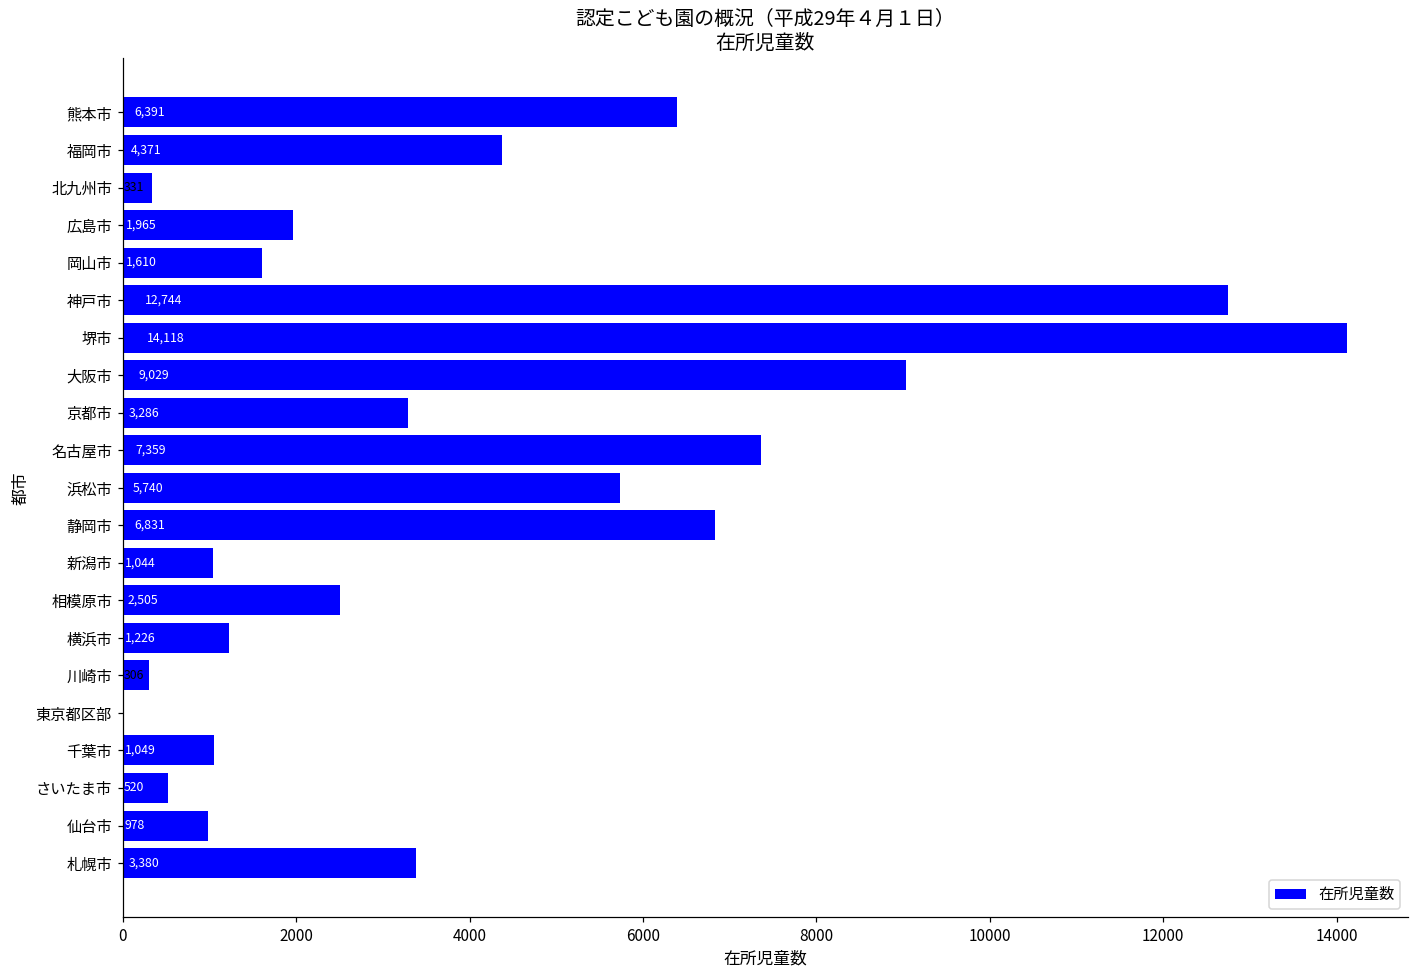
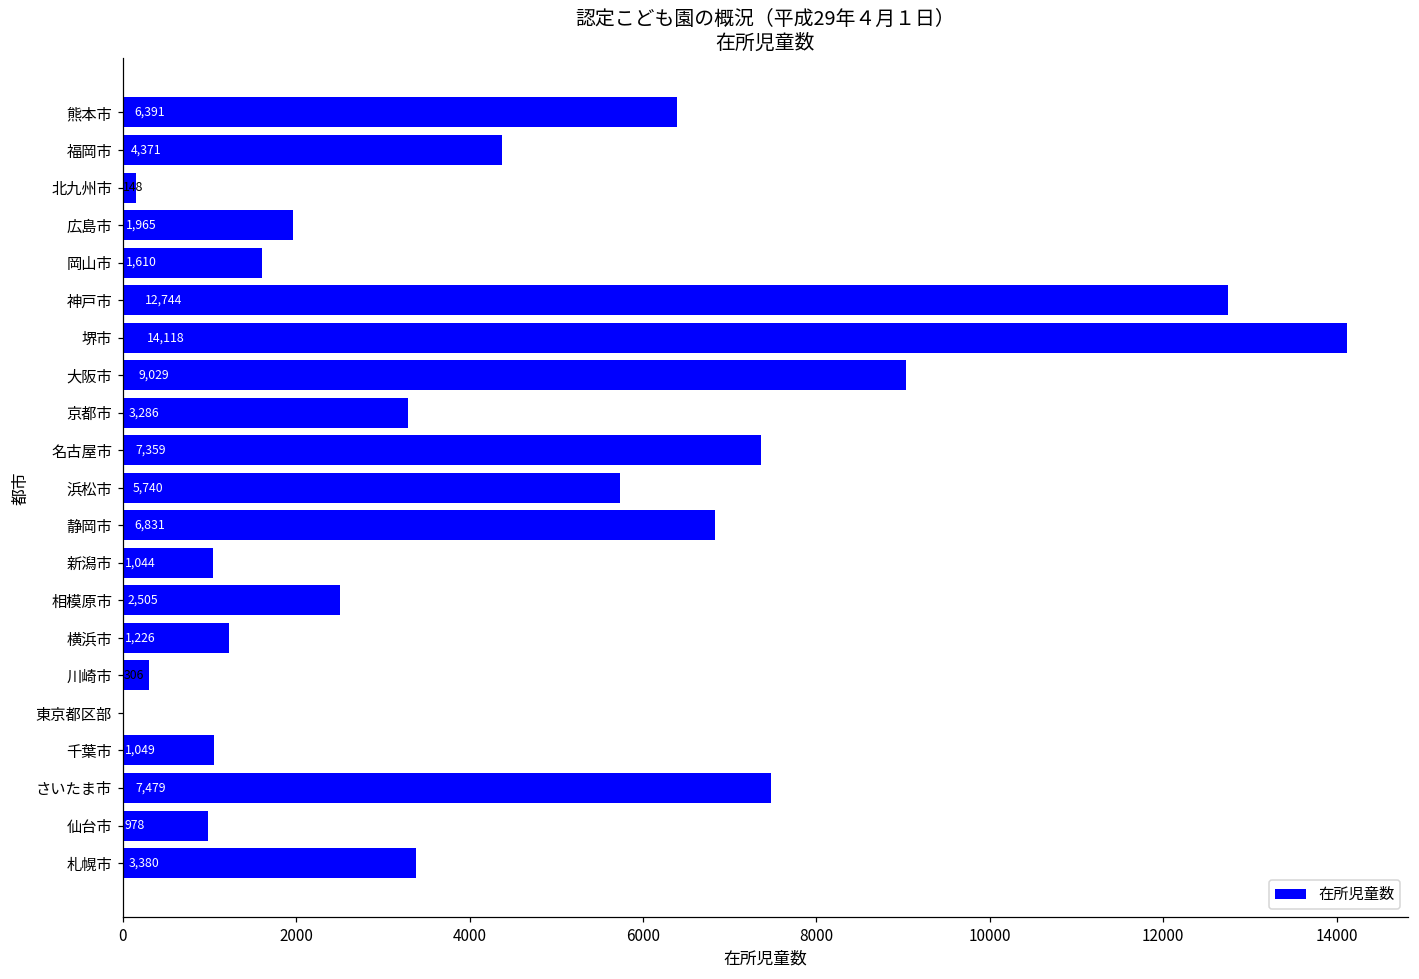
  {
    "熊本市": "6,391",
    "福岡市": "4,371",
-   "北九州市": "331",
+   "北九州市": "148",
    "広島市": "1,965",
    "岡山市": "1,610",
    "神戸市": "12,744",
    "堺市": "14,118",
    "大阪市": "9,029",
    "京都市": "3,286",
    "名古屋市": "7,359",
    "浜松市": "5,740",
    "静岡市": "6,831",
    "新潟市": "1,044",
    "相模原市": "2,505",
    "横浜市": "1,226",
    "川崎市": "306",
    "千葉市": "1,049",
-   "さいたま市": "520",
+   "さいたま市": "7,479",
    "仙台市": "978",
    "札幌市": "3,380"
  }
